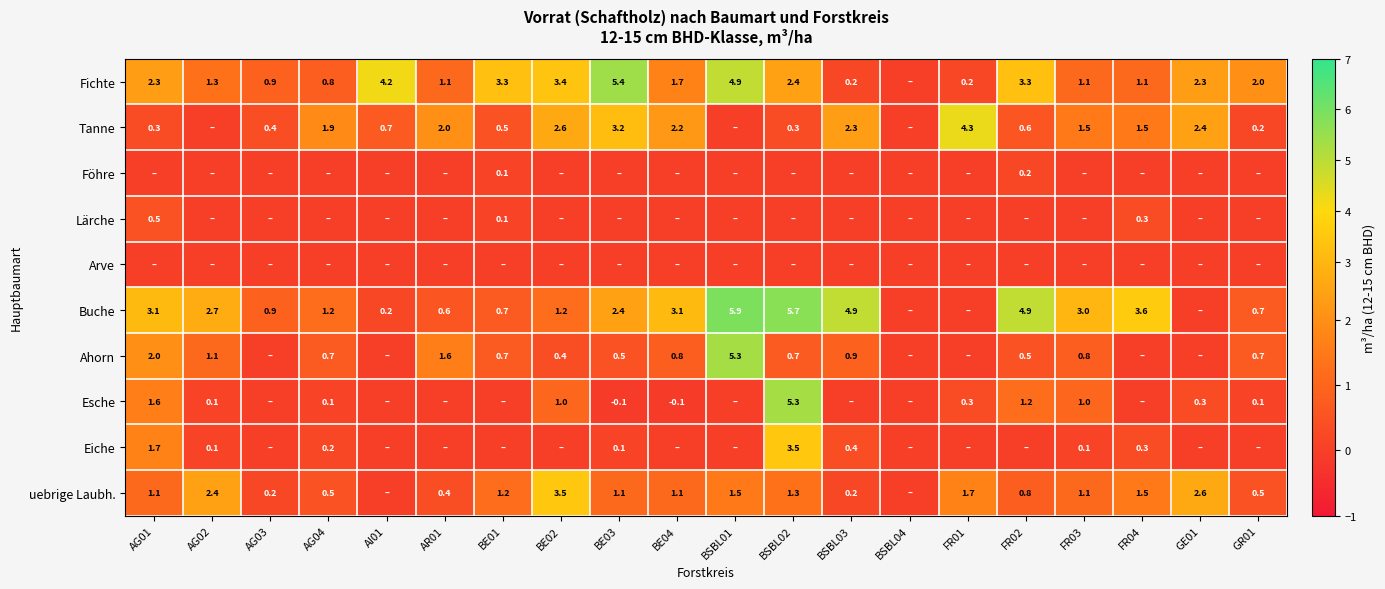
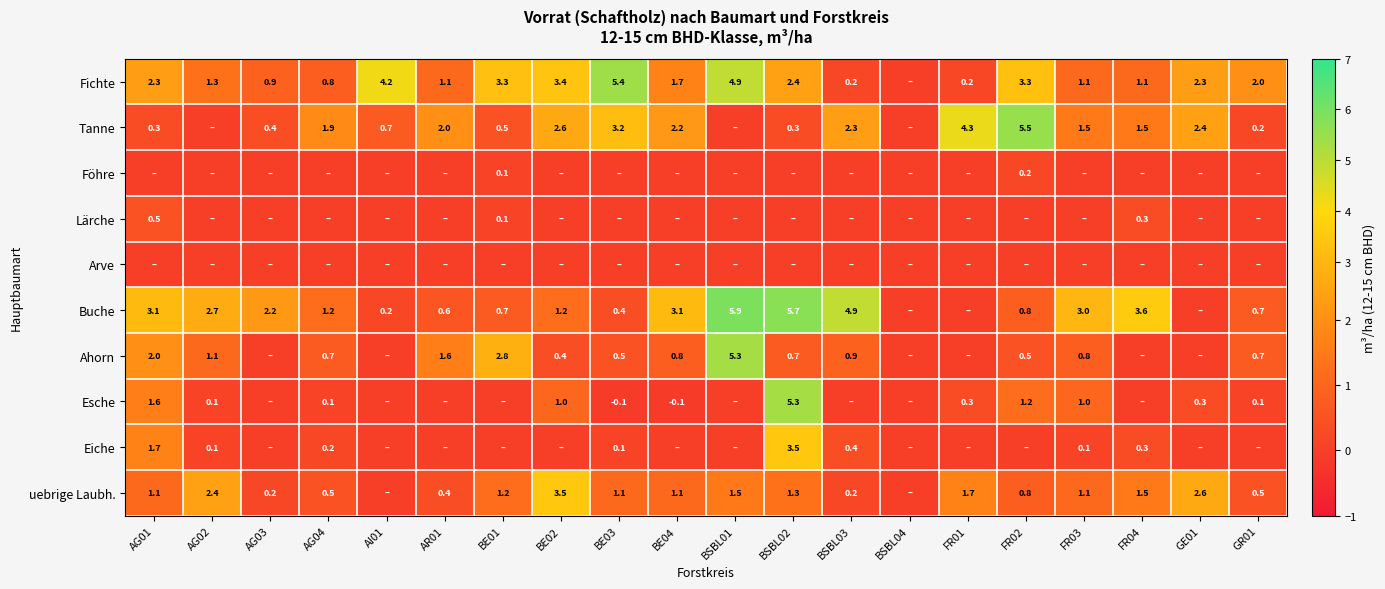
  {
    "Fichte": {
      "AG01": 2.3,
      "AG02": 1.3,
      "AG03": 0.9,
      "AG04": 0.8,
      "AI01": 4.2,
      "AR01": 1.1,
      "BE01": 3.3,
      "BE02": 3.4,
      "BE03": 5.4,
      "BE04": 1.7,
      "BSBL01": 4.9,
      "BSBL02": 2.4,
      "BSBL03": 0.2,
      "FR01": 0.2,
      "FR02": 3.3,
      "FR03": 1.1,
      "FR04": 1.1,
      "GE01": 2.3,
      "GR01": 2.0
    },
    "Tanne": {
      "AG01": 0.3,
      "AG03": 0.4,
      "AG04": 1.9,
      "AI01": 0.7,
      "AR01": 2.0,
      "BE01": 0.5,
      "BE02": 2.6,
      "BE03": 3.2,
      "BE04": 2.2,
      "BSBL02": 0.3,
      "BSBL03": 2.3,
      "FR01": 4.3,
-     "FR02": 0.6,
+     "FR02": 5.5,
      "FR03": 1.5,
      "FR04": 1.5,
      "GE01": 2.4,
      "GR01": 0.2
    },
    "Föhre": {
      "BE01": 0.1,
      "FR02": 0.2
    },
    "Lärche": {
      "AG01": 0.5,
      "BE01": 0.1,
      "FR04": 0.3
    },
    "Buche": {
      "AG01": 3.1,
      "AG02": 2.7,
-     "AG03": 0.9,
+     "AG03": 2.2,
      "AG04": 1.2,
      "AI01": 0.2,
      "AR01": 0.6,
      "BE01": 0.7,
      "BE02": 1.2,
-     "BE03": 2.4,
+     "BE03": 0.4,
      "BE04": 3.1,
      "BSBL01": 5.9,
      "BSBL02": 5.7,
      "BSBL03": 4.9,
-     "FR02": 4.9,
+     "FR02": 0.8,
      "FR03": 3.0,
      "FR04": 3.6,
      "GR01": 0.7
    },
    "Ahorn": {
      "AG01": 2.0,
      "AG02": 1.1,
      "AG04": 0.7,
      "AR01": 1.6,
-     "BE01": 0.7,
+     "BE01": 2.8,
      "BE02": 0.4,
      "BE03": 0.5,
      "BE04": 0.8,
      "BSBL01": 5.3,
      "BSBL02": 0.7,
      "BSBL03": 0.9,
      "FR02": 0.5,
      "FR03": 0.8,
      "GR01": 0.7
    },
    "Esche": {
      "AG01": 1.6,
      "AG02": 0.1,
      "AG04": 0.1,
      "BE02": 1.0,
      "BE03": -0.1,
      "BE04": -0.1,
      "BSBL02": 5.3,
      "FR01": 0.3,
      "FR02": 1.2,
      "FR03": 1.0,
      "GE01": 0.3,
      "GR01": 0.1
    },
    "Eiche": {
      "AG01": 1.7,
      "AG02": 0.1,
      "AG04": 0.2,
      "BE03": 0.1,
      "BSBL02": 3.5,
      "BSBL03": 0.4,
      "FR03": 0.1,
      "FR04": 0.3
    },
    "uebrige Laubh.": {
      "AG01": 1.1,
      "AG02": 2.4,
      "AG03": 0.2,
      "AG04": 0.5,
      "AR01": 0.4,
      "BE01": 1.2,
      "BE02": 3.5,
      "BE03": 1.1,
      "BE04": 1.1,
      "BSBL01": 1.5,
      "BSBL02": 1.3,
      "BSBL03": 0.2,
      "FR01": 1.7,
      "FR02": 0.8,
      "FR03": 1.1,
      "FR04": 1.5,
      "GE01": 2.6,
      "GR01": 0.5
    }
  }
